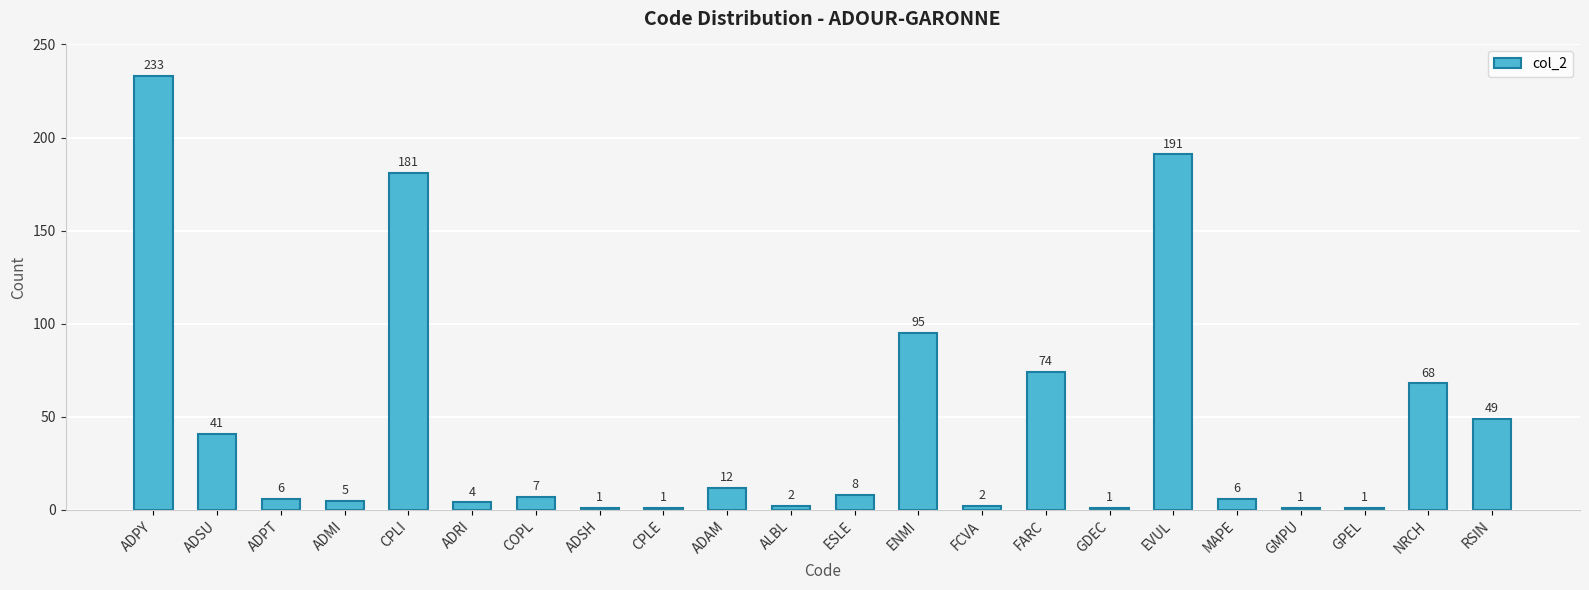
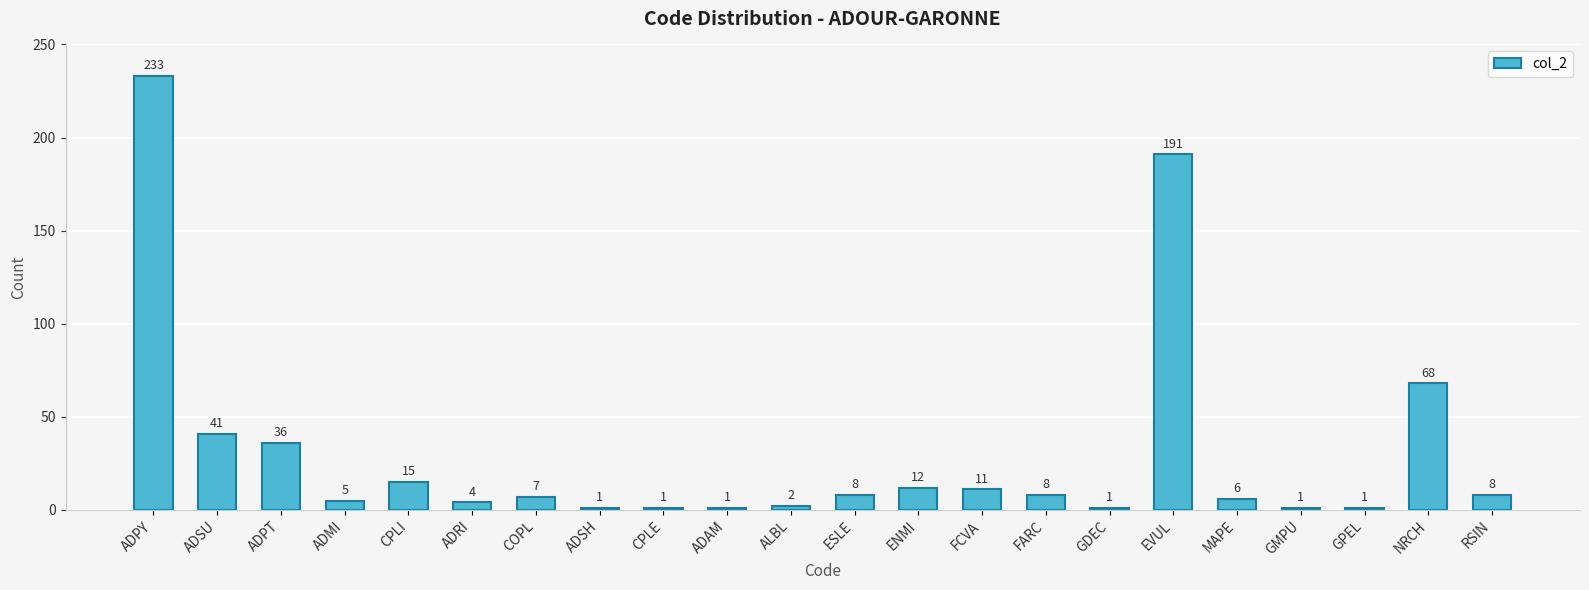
  {
    "ADPY": 233,
    "ADSU": 41,
-   "ADPT": 6,
+   "ADPT": 36,
    "ADMI": 5,
-   "CPLI": 181,
+   "CPLI": 15,
    "ADRI": 4,
    "COPL": 7,
    "ADSH": 1,
    "CPLE": 1,
-   "ADAM": 12,
+   "ADAM": 1,
    "ALBL": 2,
    "ESLE": 8,
-   "ENMI": 95,
-   "FCVA": 2,
-   "FARC": 74,
+   "ENMI": 12,
+   "FCVA": 11,
+   "FARC": 8,
    "GDEC": 1,
    "EVUL": 191,
    "MAPE": 6,
    "GMPU": 1,
    "GPEL": 1,
    "NRCH": 68,
-   "RSIN": 49
+   "RSIN": 8
  }
